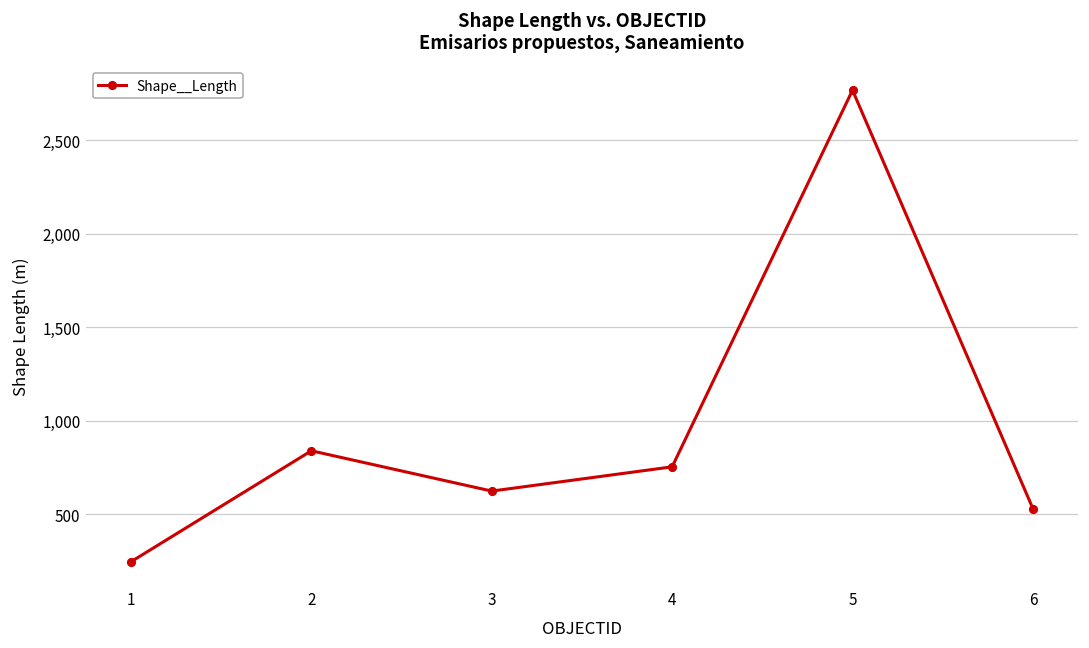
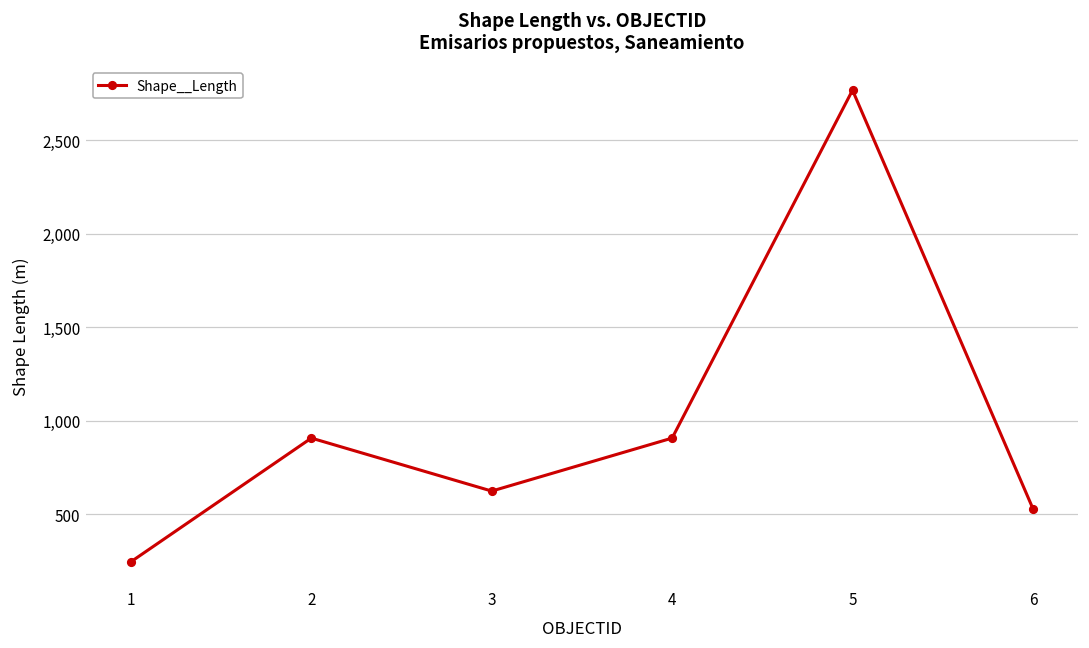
  {
    "1": "250",
-   "2": "840",
+   "2": "910",
    "3": "620",
-   "4": "750",
+   "4": "910",
    "5": "2,770",
    "6": "530"
  }
